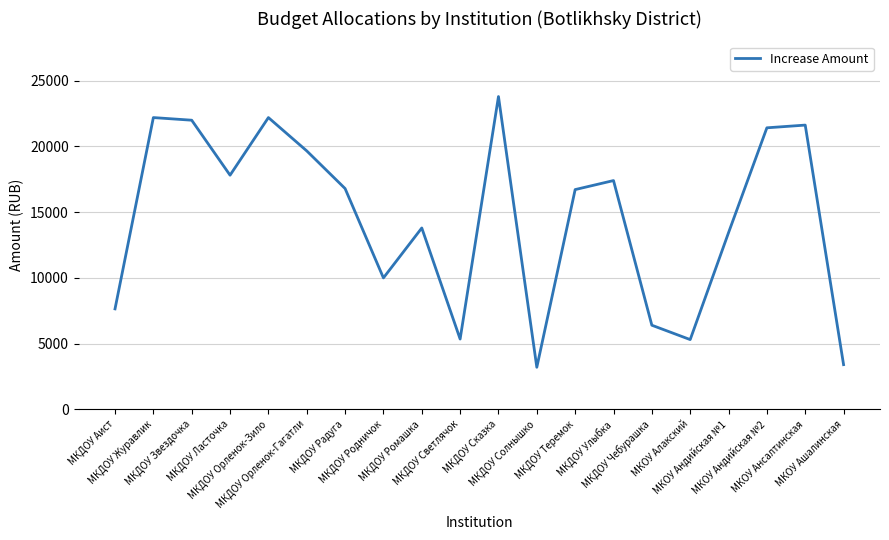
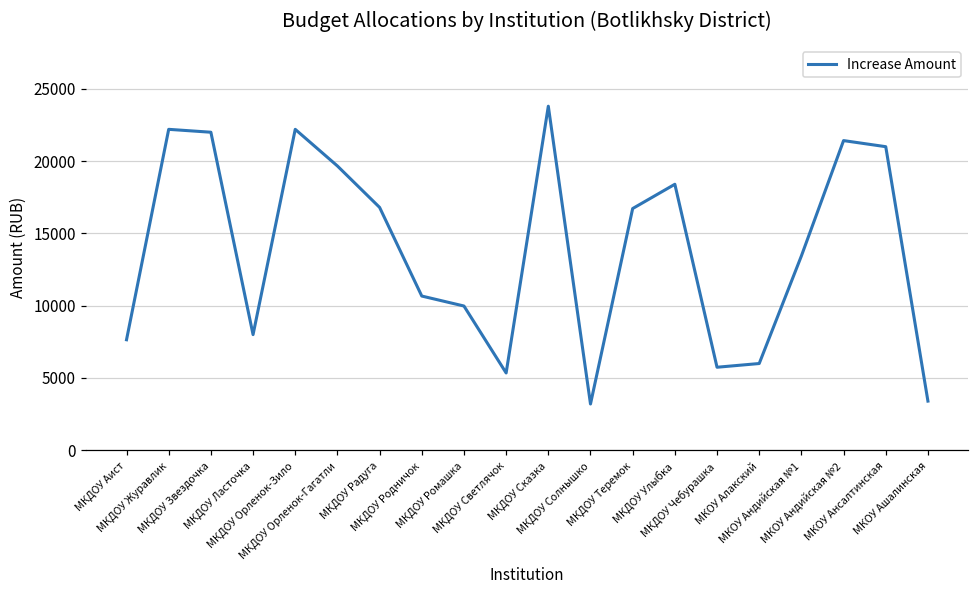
  {
    "МКДОУ Аист": 7600,
    "МКДОУ Журавлик": 22200,
    "МКДОУ Звездочка": 22000,
-   "МКДОУ Ласточка": 17800,
+   "МКДОУ Ласточка": 8000,
    "МКДОУ Орленок-Зило": 22200,
    "МКДОУ Орленок-Гагатли": 19700,
    "МКДОУ Радуга": 16800,
-   "МКДОУ Родничок": 10000,
-   "МКДОУ Ромашка": 13800,
+   "МКДОУ Родничок": 10700,
+   "МКДОУ Ромашка": 10000,
    "МКДОУ Светлячок": 5300,
    "МКДОУ Сказка": 23800,
    "МКДОУ Солнышко": 3200,
    "МКДОУ Теремок": 16700,
-   "МКДОУ Улыбка": 17400,
-   "МКДОУ Чебурашка": 6400,
-   "МКОУ Алакский": 5300,
+   "МКДОУ Улыбка": 18400,
+   "МКДОУ Чебурашка": 5700,
+   "МКОУ Алакский": 6000,
    "МКОУ Андийская №1": 13400,
    "МКОУ Андийская №2": 21400,
-   "МКОУ Ансалтинская": 21600,
+   "МКОУ Ансалтинская": 21000,
    "МКОУ Ашалинская": 3400
  }
